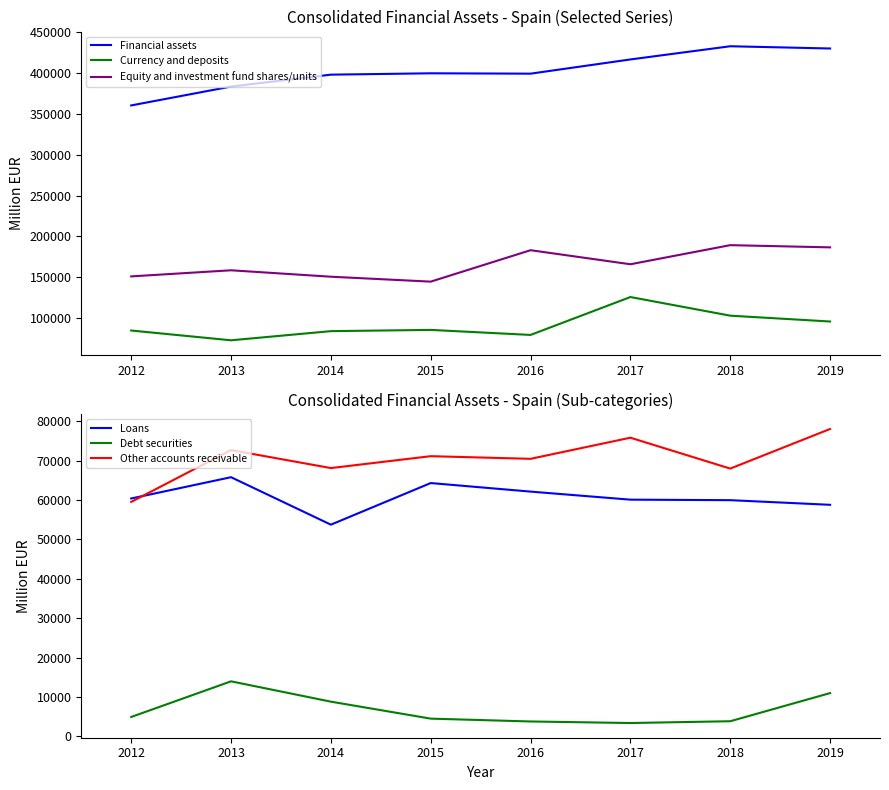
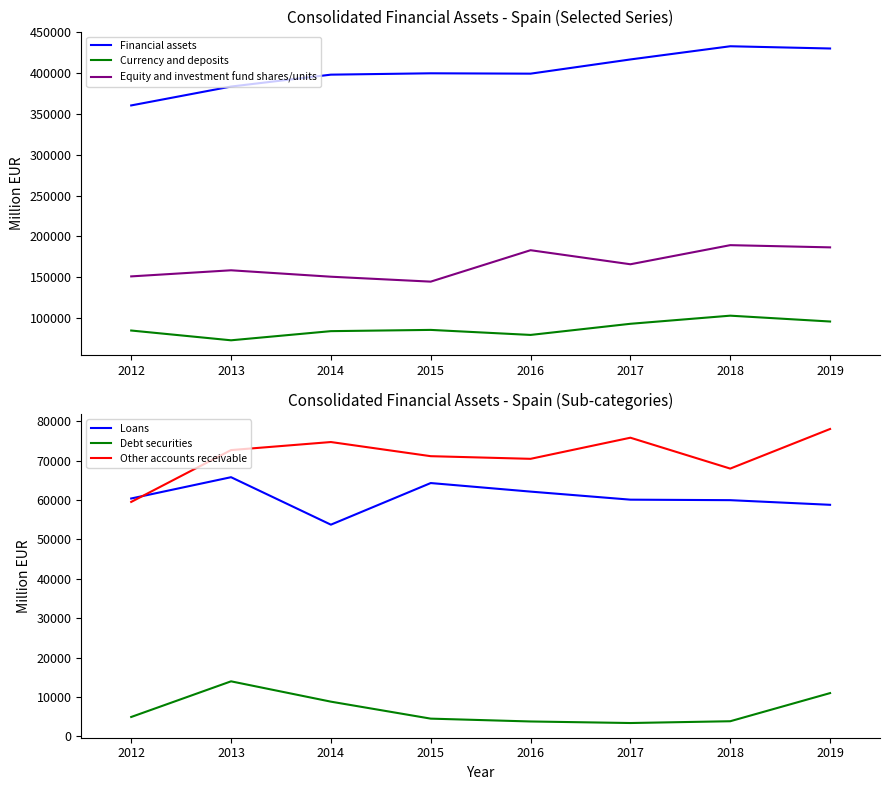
  {
    "Consolidated Financial Assets - Spain (Selected Series)": {
      "Financial assets": {
        "2012": 360000,
        "2014": 400000,
        "2015": 400000,
        "2016": 400000,
        "2017": 420000,
        "2018": 430000,
        "2019": 430000
      },
      "Currency and deposits": {
        "2012": 80000,
        "2013": 70000,
        "2014": 80000,
        "2015": 90000,
        "2016": 80000,
-       "2017": 130000,
+       "2017": 90000,
        "2018": 100000,
        "2019": 100000
      },
      "Equity and investment fund shares/units": {
        "2012": 150000,
        "2013": 160000,
        "2014": 150000,
        "2015": 140000,
        "2016": 180000,
        "2017": 170000,
        "2018": 190000,
        "2019": 190000
      }
    },
    "Consolidated Financial Assets - Spain (Sub-categories)": {
      "Loans": {
        "2012": 60000,
        "2013": 66000,
        "2014": 54000,
        "2015": 64000,
        "2016": 62000,
        "2017": 60000,
        "2018": 60000,
        "2019": 59000
      },
      "Debt securities": {
        "2012": 5000,
        "2013": 14000,
        "2014": 9000,
        "2015": 4000,
        "2016": 4000,
        "2017": 3000,
        "2018": 4000,
        "2019": 11000
      },
      "Other accounts receivable": {
        "2012": 60000,
-       "2014": 68000,
+       "2014": 75000,
        "2015": 71000,
        "2016": 70000,
        "2017": 76000,
        "2018": 68000,
        "2019": 78000
      }
    }
  }
